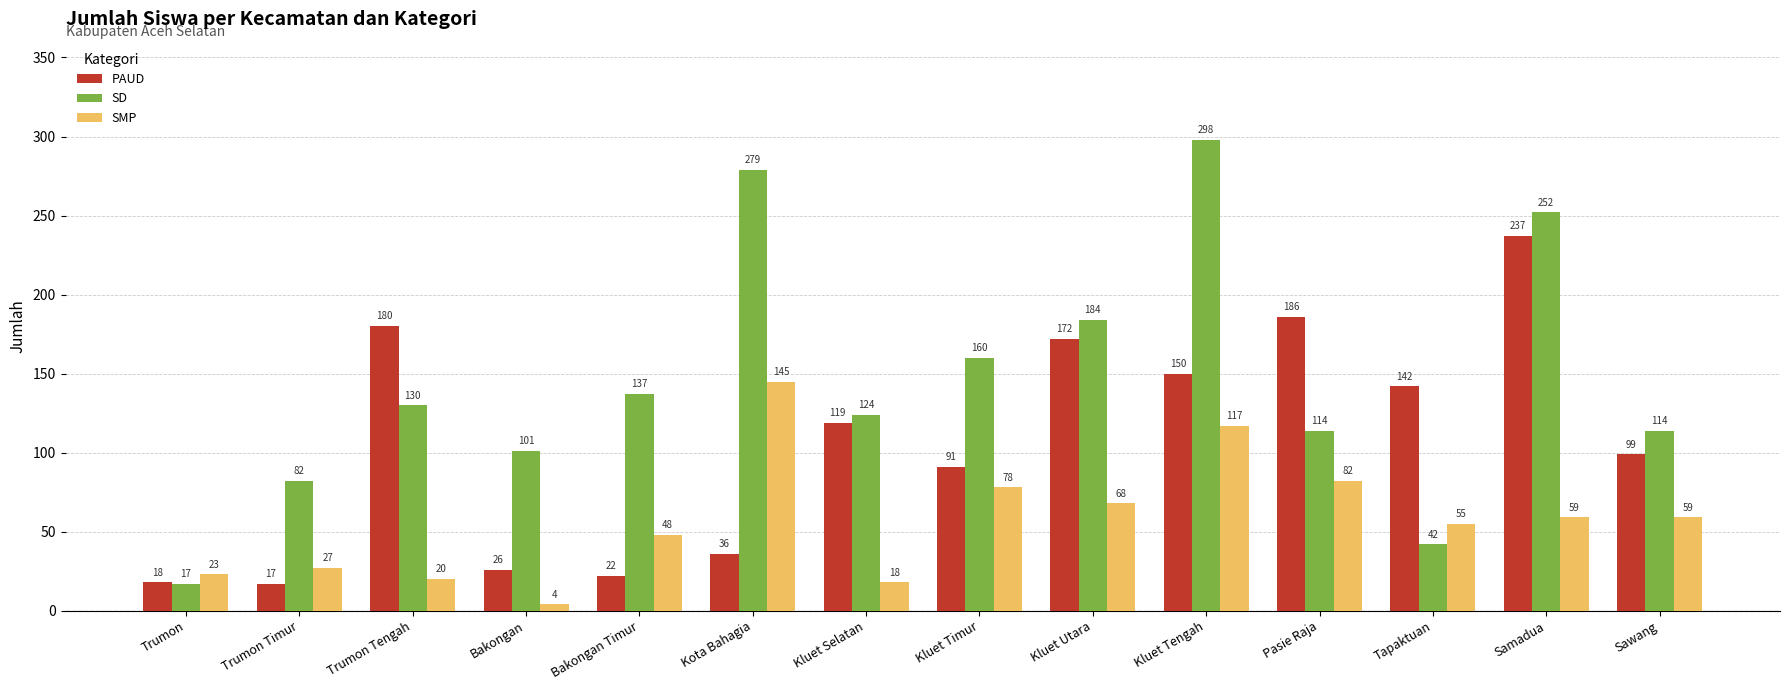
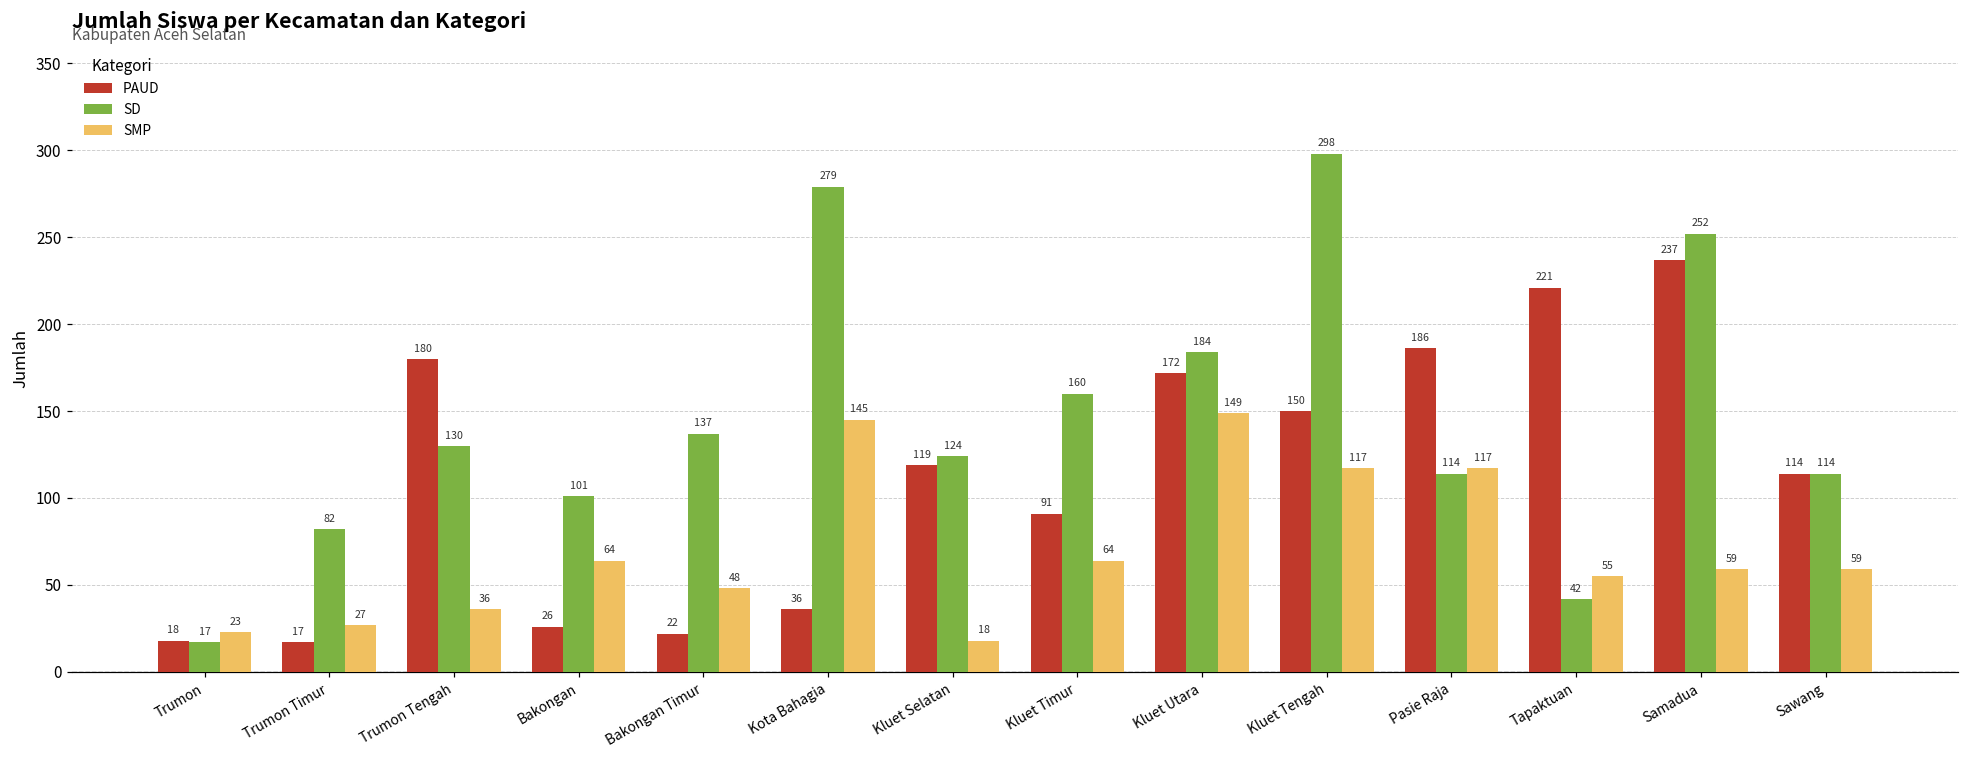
  {
    "PAUD": {
      "Trumon": 18,
      "Trumon Timur": 17,
      "Trumon Tengah": 180,
      "Bakongan": 26,
      "Bakongan Timur": 22,
      "Kota Bahagia": 36,
      "Kluet Selatan": 119,
      "Kluet Timur": 91,
      "Kluet Utara": 172,
      "Kluet Tengah": 150,
      "Pasie Raja": 186,
-     "Tapaktuan": 142,
+     "Tapaktuan": 221,
      "Samadua": 237,
-     "Sawang": 99
+     "Sawang": 114
    },
    "SD": {
      "Trumon": 17,
      "Trumon Timur": 82,
      "Trumon Tengah": 130,
      "Bakongan": 101,
      "Bakongan Timur": 137,
      "Kota Bahagia": 279,
      "Kluet Selatan": 124,
      "Kluet Timur": 160,
      "Kluet Utara": 184,
      "Kluet Tengah": 298,
      "Pasie Raja": 114,
      "Tapaktuan": 42,
      "Samadua": 252,
      "Sawang": 114
    },
    "SMP": {
      "Trumon": 23,
      "Trumon Timur": 27,
-     "Trumon Tengah": 20,
-     "Bakongan": 4,
+     "Trumon Tengah": 36,
+     "Bakongan": 64,
      "Bakongan Timur": 48,
      "Kota Bahagia": 145,
      "Kluet Selatan": 18,
-     "Kluet Timur": 78,
-     "Kluet Utara": 68,
+     "Kluet Timur": 64,
+     "Kluet Utara": 149,
      "Kluet Tengah": 117,
-     "Pasie Raja": 82,
+     "Pasie Raja": 117,
      "Tapaktuan": 55,
      "Samadua": 59,
      "Sawang": 59
    }
  }
